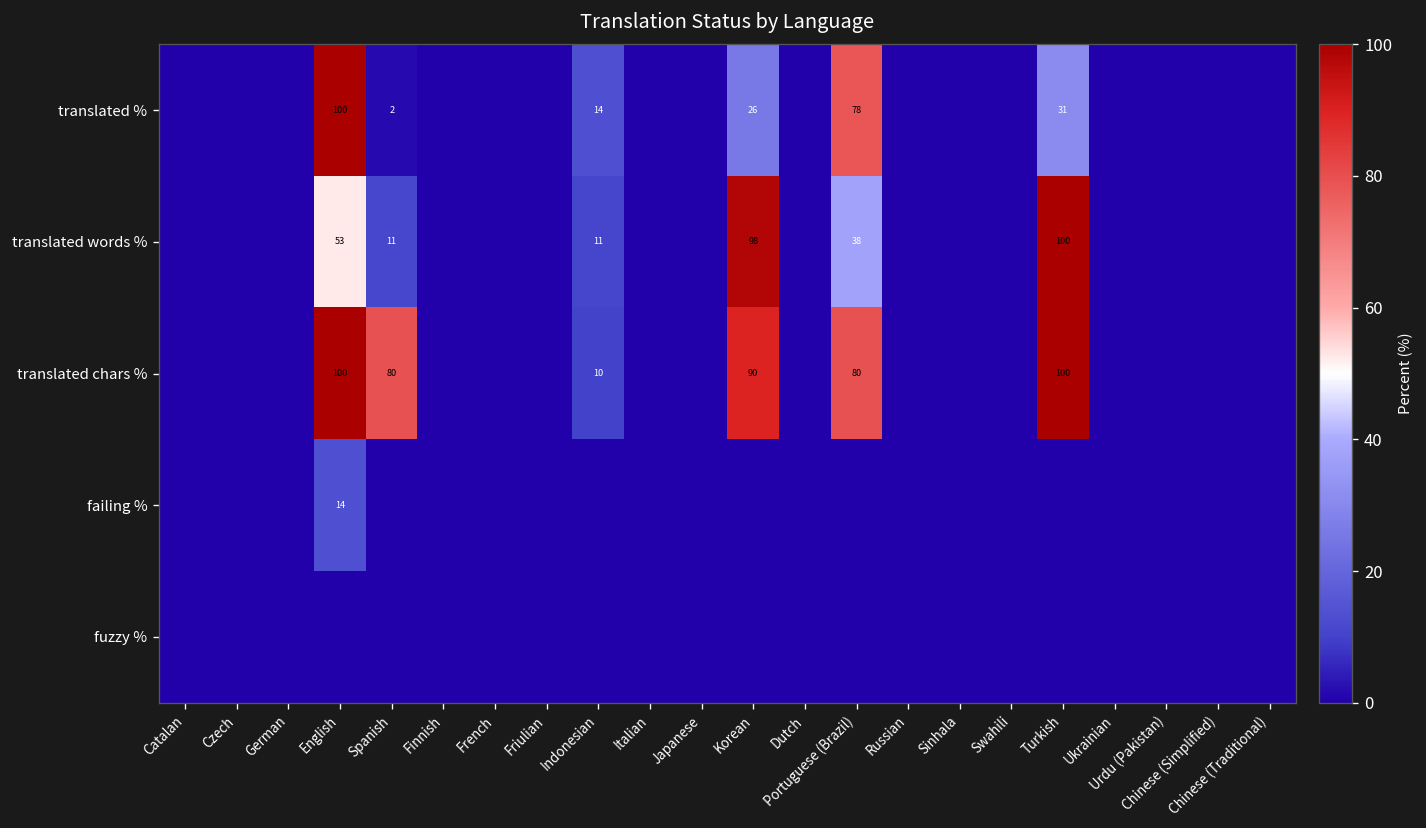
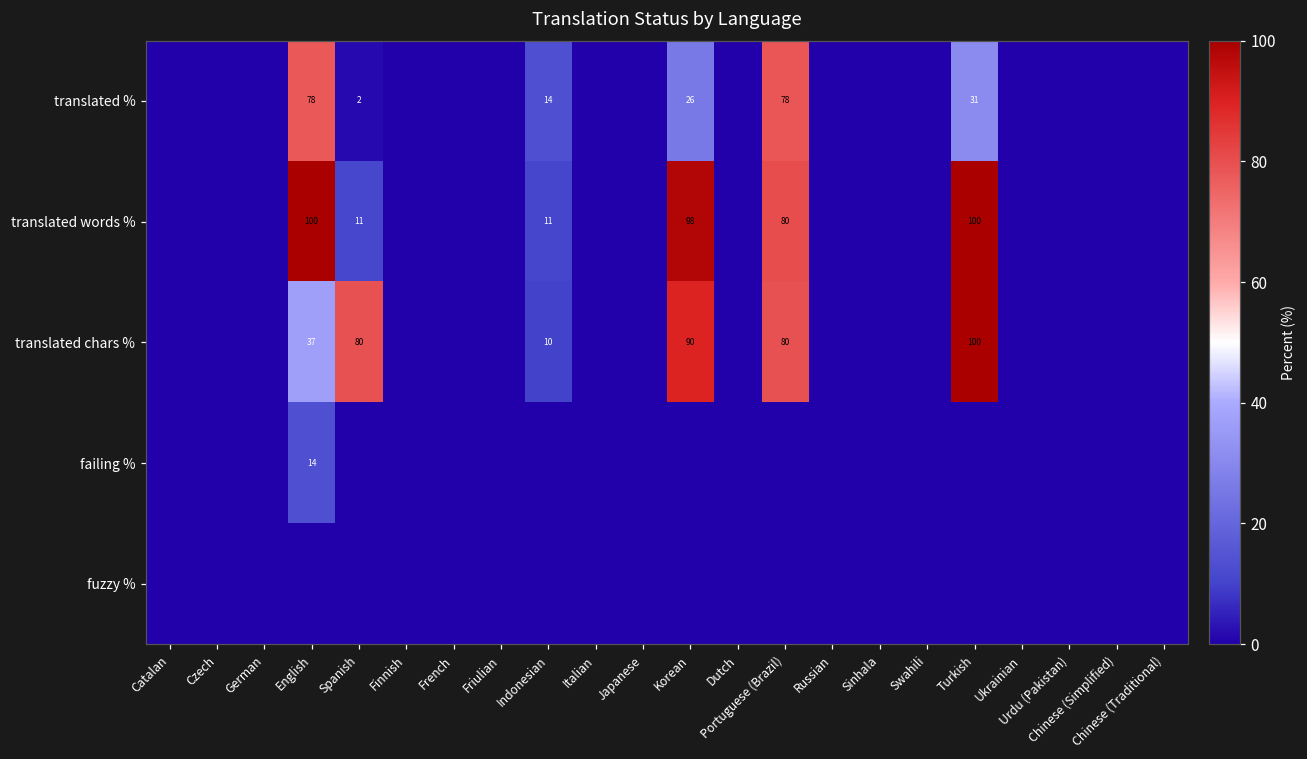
  {
    "translated %": {
-     "English": 100,
+     "English": 78,
      "Spanish": 2,
      "Indonesian": 14,
      "Korean": 26,
      "Portuguese (Brazil)": 78,
      "Turkish": 31
    },
    "translated words %": {
-     "English": 53,
+     "English": 100,
      "Spanish": 11,
      "Indonesian": 11,
      "Korean": 98,
-     "Portuguese (Brazil)": 38,
+     "Portuguese (Brazil)": 80,
      "Turkish": 100
    },
    "translated chars %": {
-     "English": 100,
+     "English": 37,
      "Spanish": 80,
      "Indonesian": 10,
      "Korean": 90,
      "Portuguese (Brazil)": 80,
      "Turkish": 100
    },
    "failing %": {
      "English": 14
    }
  }
